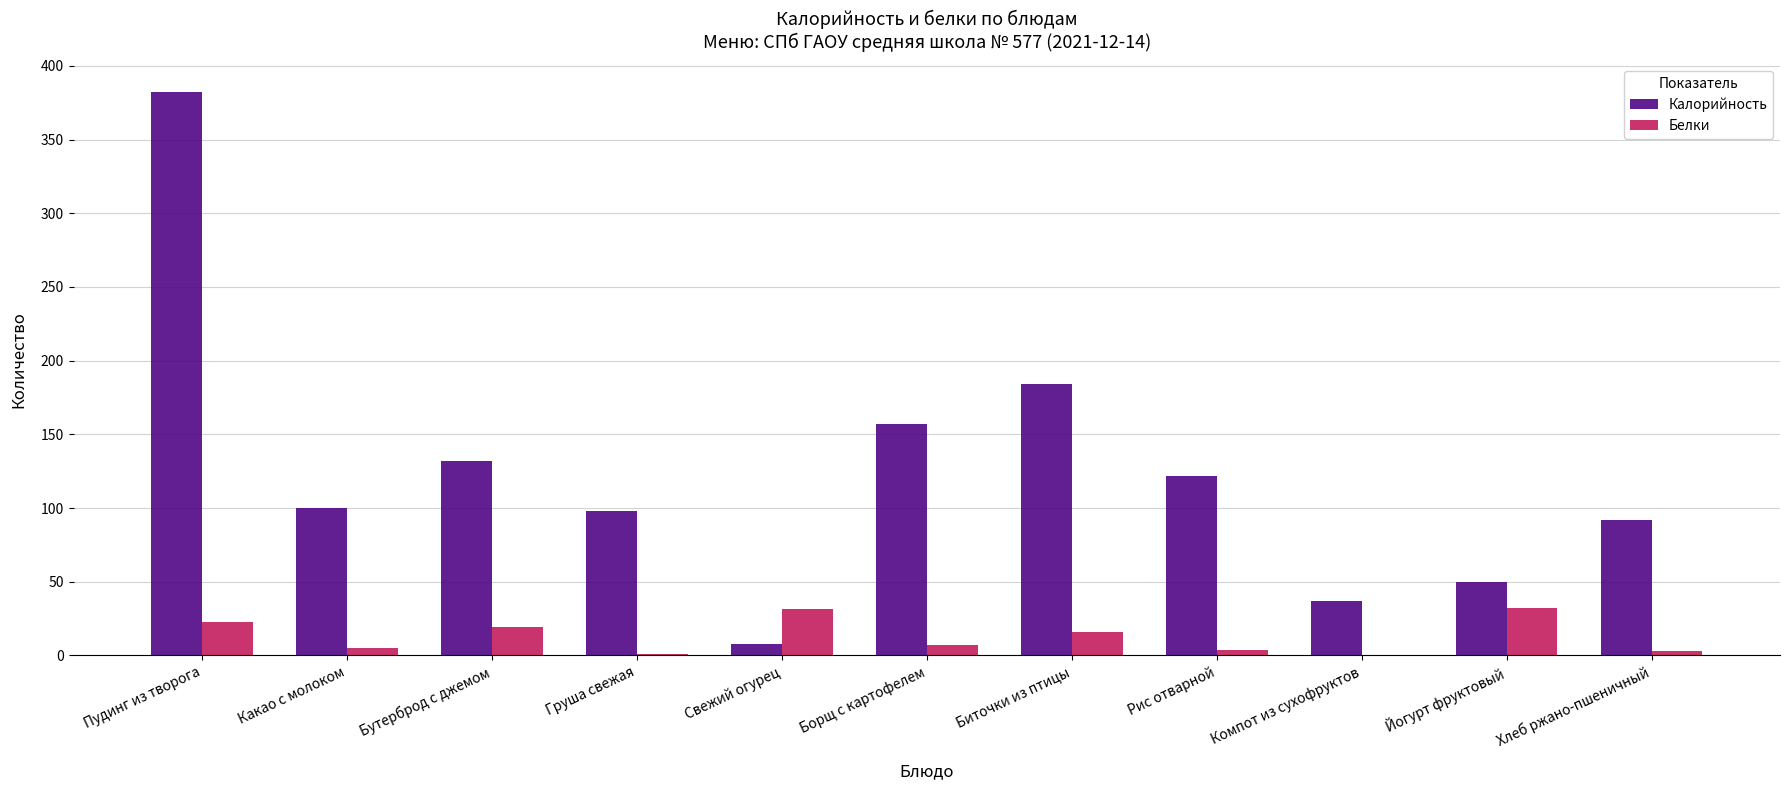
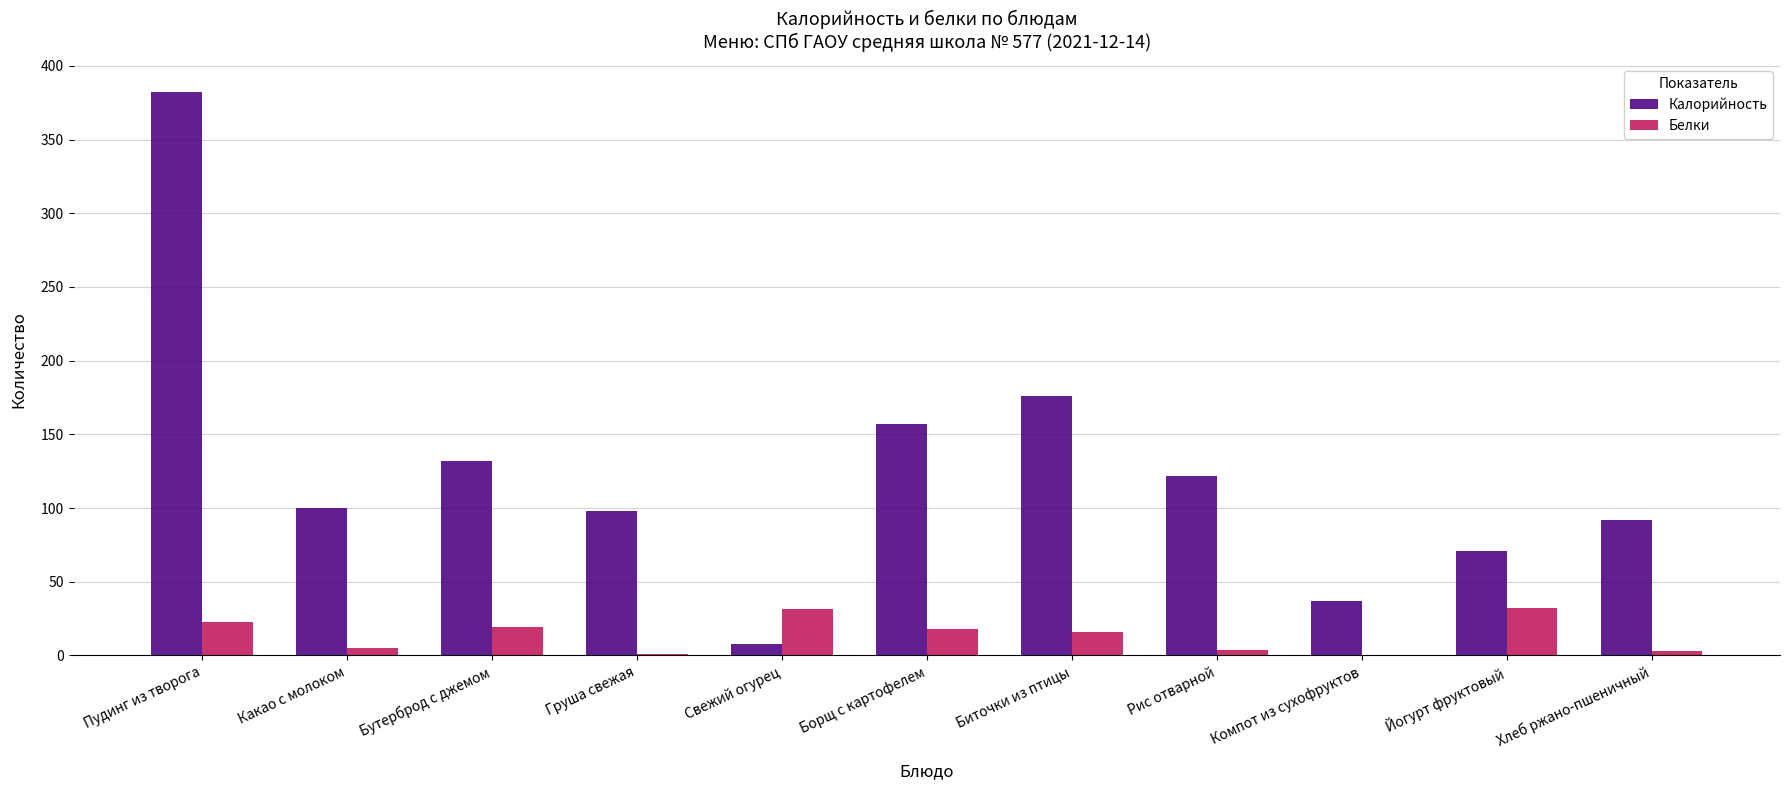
  {
    "Калорийность": {
      "Пудинг из творога": 382,
      "Какао с молоком": 100,
      "Бутерброд с джемом": 132,
      "Груша свежая": 98,
      "Свежий огурец": 8,
      "Борщ с картофелем": 157,
-     "Биточки из птицы": 184,
+     "Биточки из птицы": 176,
      "Рис отварной": 122,
      "Компот из сухофруктов": 37,
-     "Йогурт фруктовый": 50,
+     "Йогурт фруктовый": 71,
      "Хлеб ржано-пшеничный": 92
    },
    "Белки": {
      "Пудинг из творога": 23,
      "Какао с молоком": 5,
      "Бутерброд с джемом": 19,
      "Свежий огурец": 32,
-     "Борщ с картофелем": 7,
+     "Борщ с картофелем": 18,
      "Биточки из птицы": 16,
      "Рис отварной": 4,
      "Компот из сухофруктов": 0,
      "Йогурт фруктовый": 32,
      "Хлеб ржано-пшеничный": 3
    }
  }
